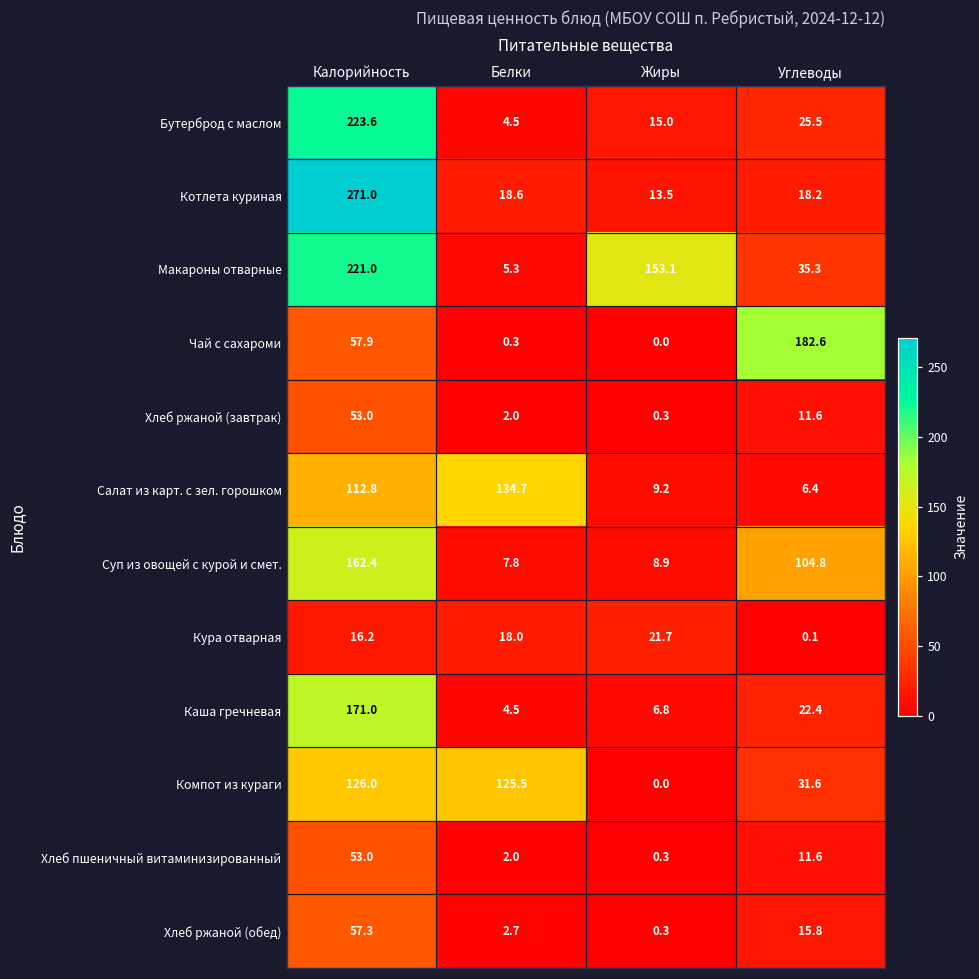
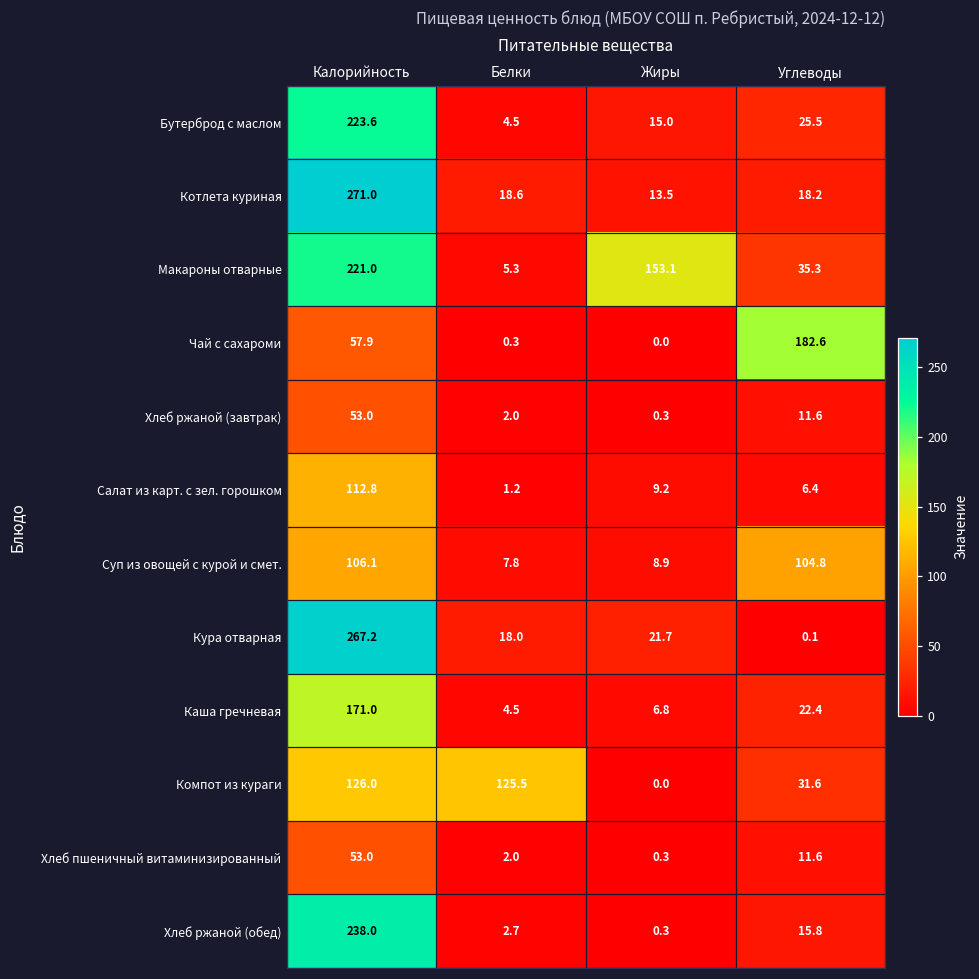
  {
    "Бутерброд с маслом": {
      "Калорийность": 223.6,
      "Белки": 4.5,
      "Жиры": 15.0,
      "Углеводы": 25.5
    },
    "Котлета куриная": {
      "Калорийность": 271.0,
      "Белки": 18.6,
      "Жиры": 13.5,
      "Углеводы": 18.2
    },
    "Макароны отварные": {
      "Калорийность": 221.0,
      "Белки": 5.3,
      "Жиры": 153.1,
      "Углеводы": 35.3
    },
    "Чай с сахароми": {
      "Калорийность": 57.9,
      "Белки": 0.3,
      "Жиры": 0.0,
      "Углеводы": 182.6
    },
    "Хлеб ржаной (завтрак)": {
      "Калорийность": 53.0,
      "Белки": 2.0,
      "Жиры": 0.3,
      "Углеводы": 11.6
    },
    "Салат из карт. с зел. горошком": {
      "Калорийность": 112.8,
-     "Белки": 134.7,
+     "Белки": 1.2,
      "Жиры": 9.2,
      "Углеводы": 6.4
    },
    "Суп из овощей с курой и смет.": {
-     "Калорийность": 162.4,
+     "Калорийность": 106.1,
      "Белки": 7.8,
      "Жиры": 8.9,
      "Углеводы": 104.8
    },
    "Кура отварная": {
-     "Калорийность": 16.2,
+     "Калорийность": 267.2,
      "Белки": 18.0,
      "Жиры": 21.7,
      "Углеводы": 0.1
    },
    "Каша гречневая": {
      "Калорийность": 171.0,
      "Белки": 4.5,
      "Жиры": 6.8,
      "Углеводы": 22.4
    },
    "Компот из кураги": {
      "Калорийность": 126.0,
      "Белки": 125.5,
      "Жиры": 0.0,
      "Углеводы": 31.6
    },
    "Хлеб пшеничный витаминизированный": {
      "Калорийность": 53.0,
      "Белки": 2.0,
      "Жиры": 0.3,
      "Углеводы": 11.6
    },
    "Хлеб ржаной (обед)": {
-     "Калорийность": 57.3,
+     "Калорийность": 238.0,
      "Белки": 2.7,
      "Жиры": 0.3,
      "Углеводы": 15.8
    }
  }
